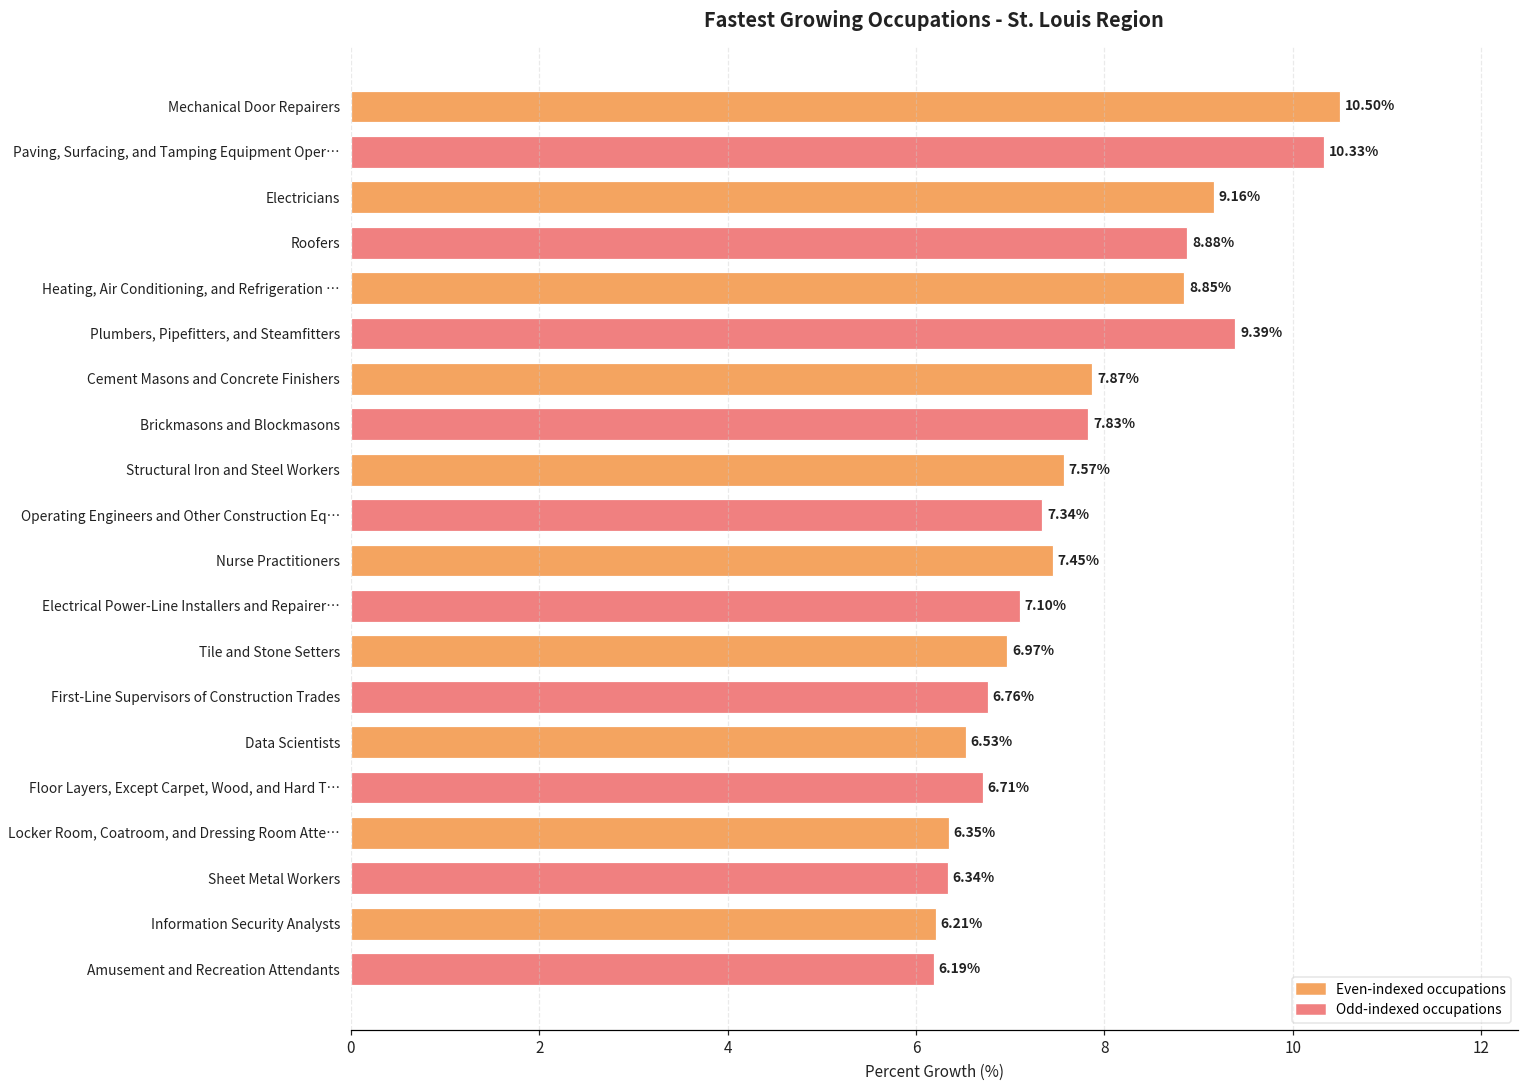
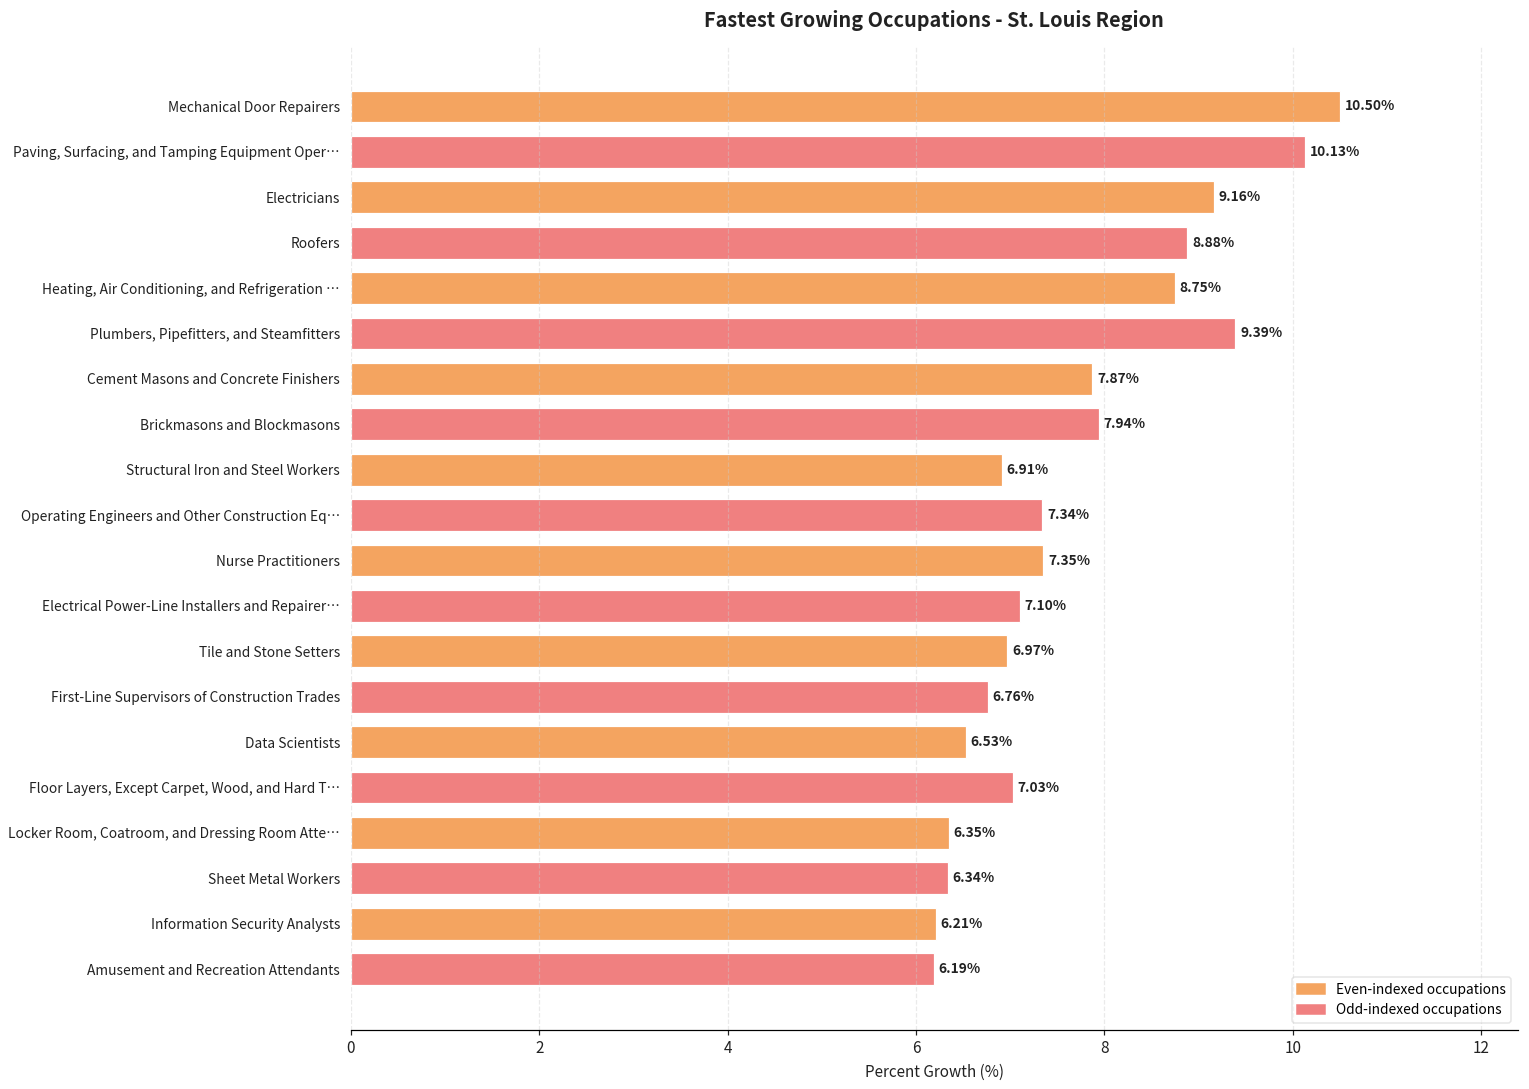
  {
    "Mechanical Door Repairers": "10.50%",
-   "Paving, Surfacing, and Tamping Equipment Oper…": "10.33%",
+   "Paving, Surfacing, and Tamping Equipment Oper…": "10.13%",
    "Electricians": "9.16%",
    "Roofers": "8.88%",
-   "Heating, Air Conditioning, and Refrigeration …": "8.85%",
+   "Heating, Air Conditioning, and Refrigeration …": "8.75%",
    "Plumbers, Pipefitters, and Steamfitters": "9.39%",
    "Cement Masons and Concrete Finishers": "7.87%",
-   "Brickmasons and Blockmasons": "7.83%",
-   "Structural Iron and Steel Workers": "7.57%",
+   "Brickmasons and Blockmasons": "7.94%",
+   "Structural Iron and Steel Workers": "6.91%",
    "Operating Engineers and Other Construction Eq…": "7.34%",
-   "Nurse Practitioners": "7.45%",
+   "Nurse Practitioners": "7.35%",
    "Electrical Power-Line Installers and Repairer…": "7.10%",
    "Tile and Stone Setters": "6.97%",
    "First-Line Supervisors of Construction Trades": "6.76%",
    "Data Scientists": "6.53%",
-   "Floor Layers, Except Carpet, Wood, and Hard T…": "6.71%",
+   "Floor Layers, Except Carpet, Wood, and Hard T…": "7.03%",
    "Locker Room, Coatroom, and Dressing Room Atte…": "6.35%",
    "Sheet Metal Workers": "6.34%",
    "Information Security Analysts": "6.21%",
    "Amusement and Recreation Attendants": "6.19%"
  }
